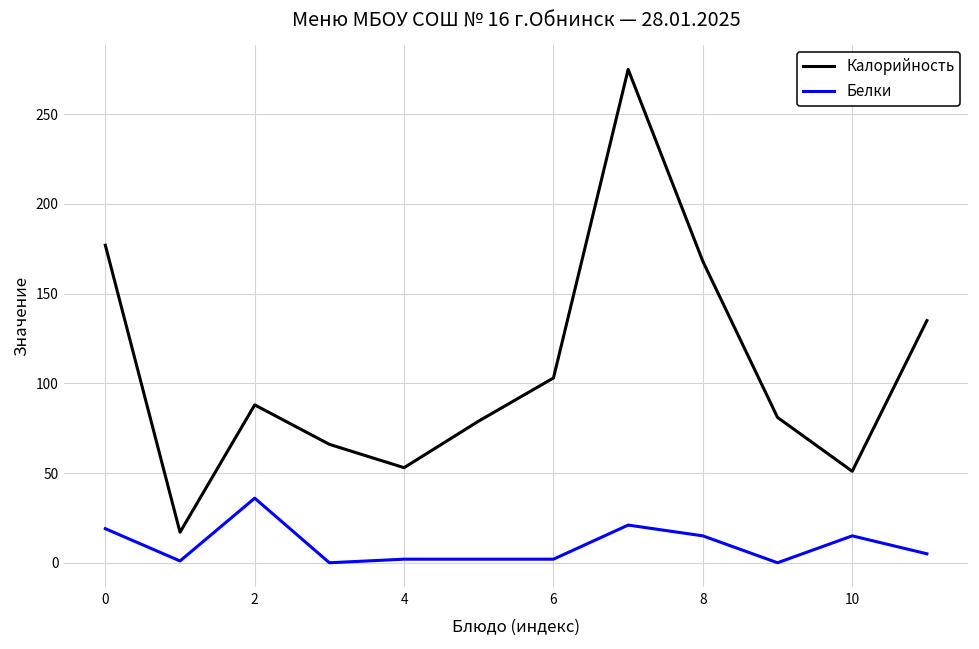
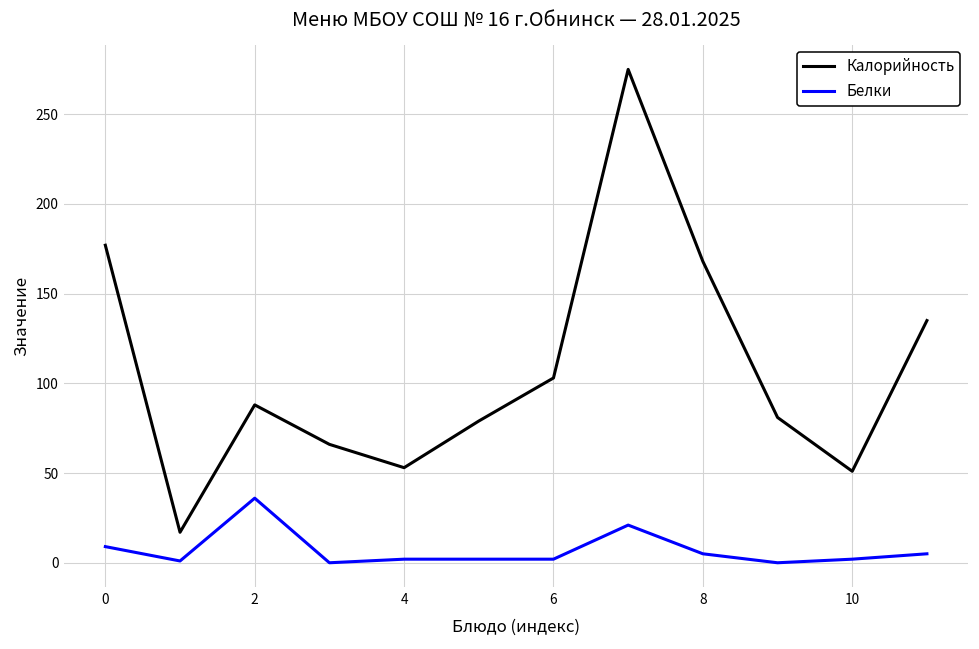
  {
    "Калорийность": {
      "0": 177,
      "2": 88,
      "4": 53,
      "6": 103,
      "8": 168,
      "10": 51
    },
    "Белки": {
-     "0": 19,
+     "0": 9,
      "2": 36,
      "4": 2,
      "6": 2,
-     "8": 15,
-     "10": 15
+     "8": 5,
+     "10": 2
    }
  }
